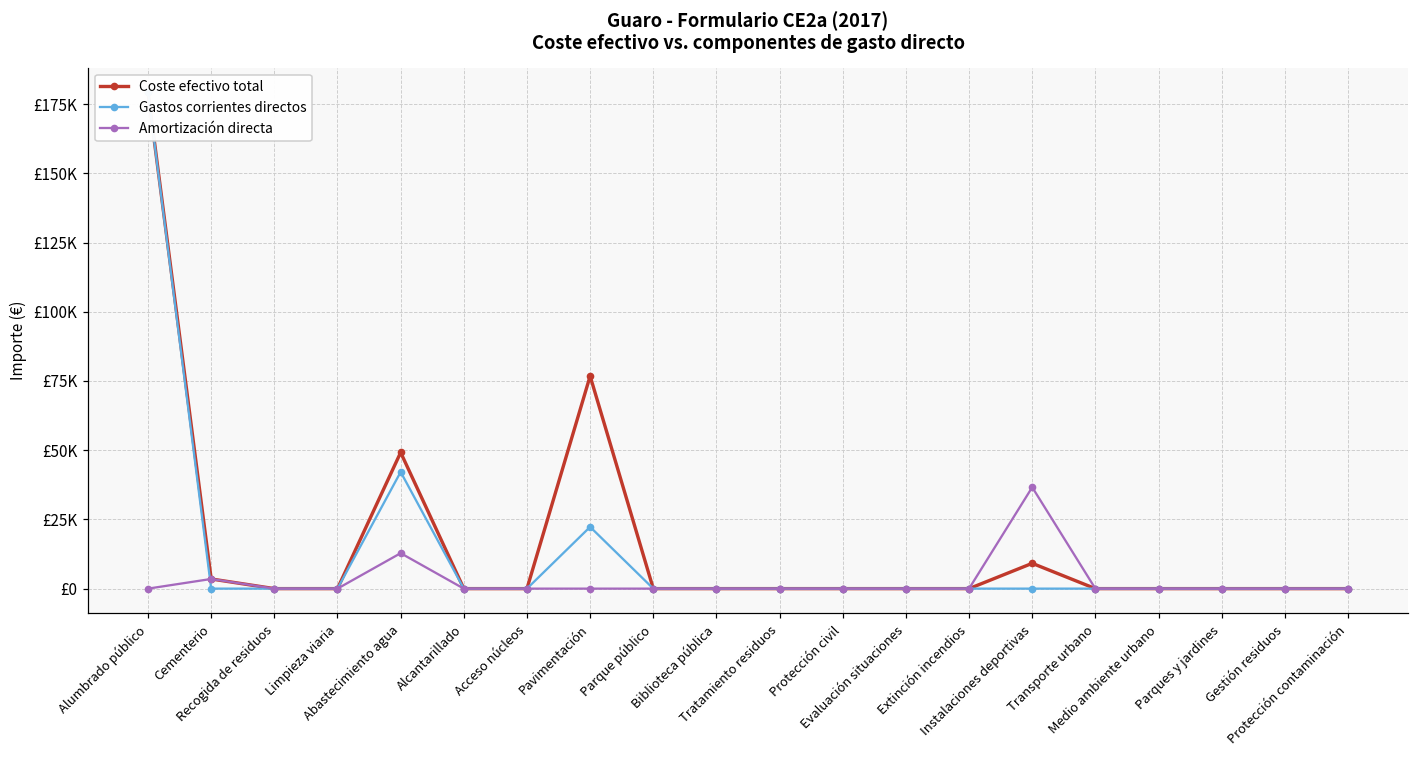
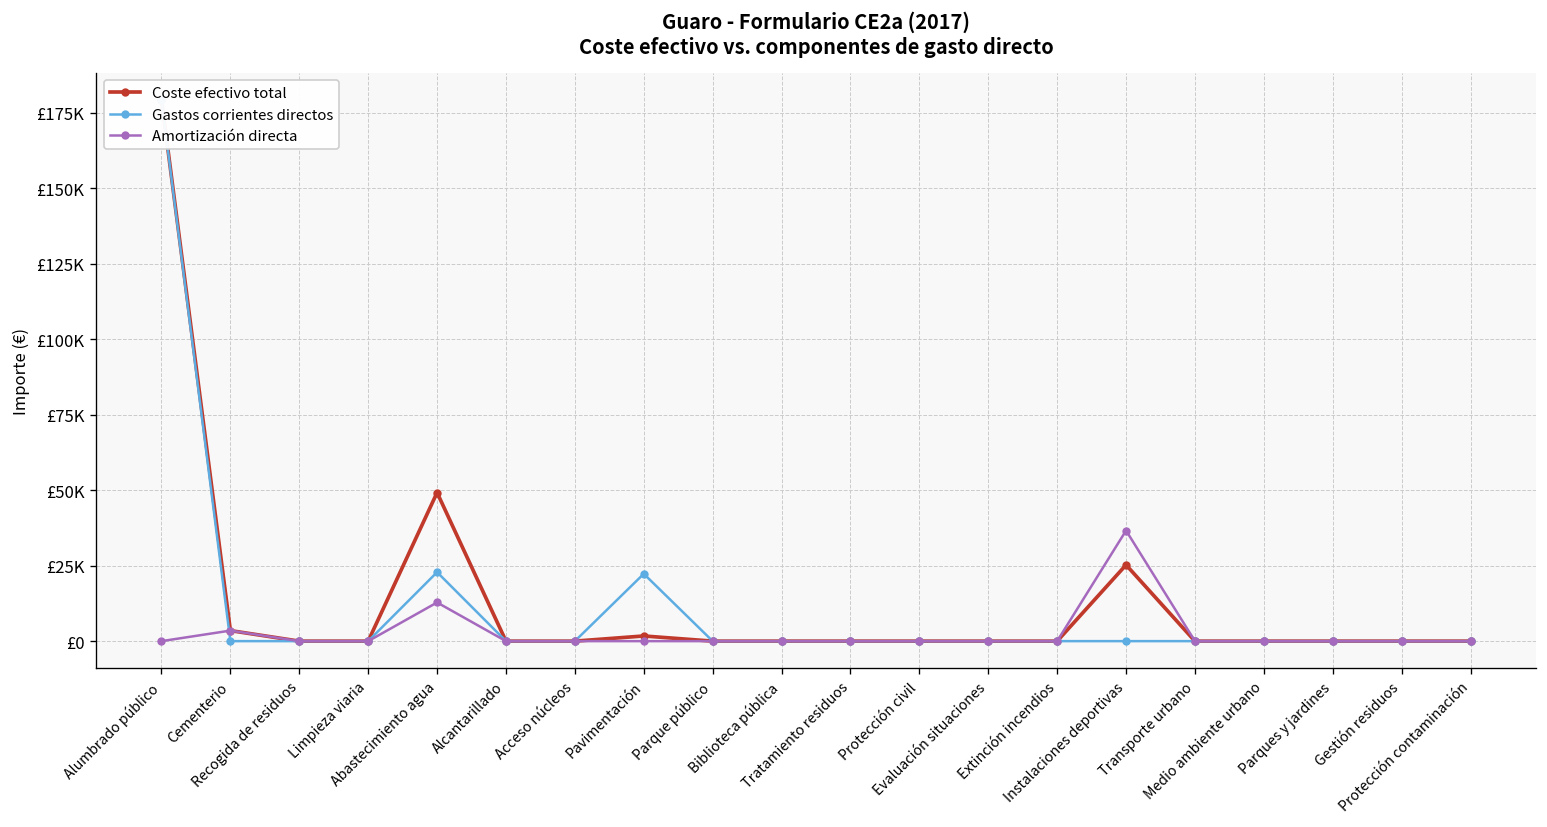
  {
    "Coste efectivo total": {
      "Abastecimiento agua": "£49000",
-     "Pavimentación": "£77000",
-     "Instalaciones deportivas": "£9000"
+     "Pavimentación": "£2000",
+     "Instalaciones deportivas": "£25000"
    },
    "Gastos corrientes directos": {
      "Cementerio": "£0",
-     "Abastecimiento agua": "£42000",
+     "Abastecimiento agua": "£23000",
      "Pavimentación": "£22000",
      "Instalaciones deportivas": "£0"
    },
    "Amortización directa": {
      "Alumbrado público": "£0",
      "Abastecimiento agua": "£13000",
      "Pavimentación": "£0",
      "Instalaciones deportivas": "£37000"
    }
  }
